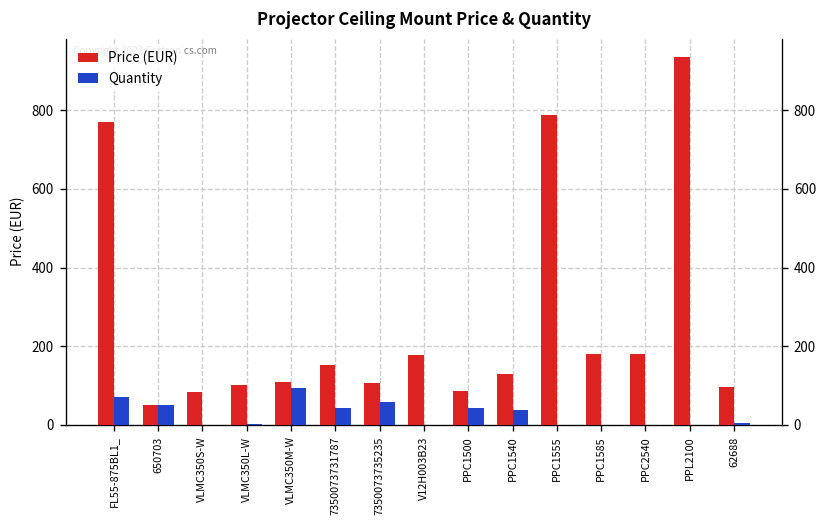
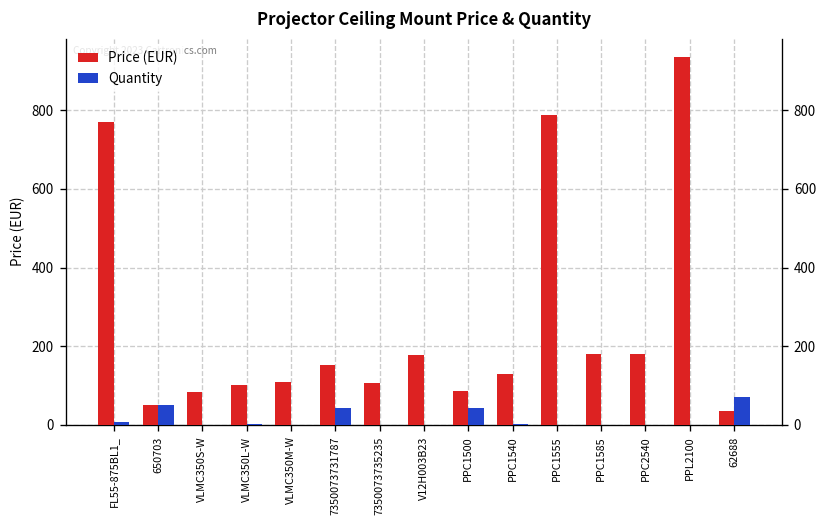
  {
    "Price (EUR)": {
      "FL55-875BL1_": 770,
      "650703": 50,
      "VLMC350S-W": 80,
      "VLMC350L-W": 100,
      "VLMC350M-W": 110,
      "7350073731787": 150,
      "7350073735235": 110,
      "V12H003B23": 180,
      "PPC1500": 90,
      "PPC1540": 130,
      "PPC1555": 790,
      "PPC1585": 180,
      "PPC2540": 180,
      "PPL2100": 940,
-     "62688": 100
+     "62688": 40
    },
    "Quantity": {
-     "FL55-875BL1_": 70,
+     "FL55-875BL1_": 10,
      "650703": 50,
      "VLMC350S-W": 0,
-     "VLMC350M-W": 90,
+     "VLMC350M-W": 0,
      "7350073731787": 40,
-     "7350073735235": 60,
+     "7350073735235": 0,
      "V12H003B23": 0,
      "PPC1500": 40,
-     "PPC1540": 40,
+     "PPC1540": 0,
      "PPC1555": 0,
      "PPC1585": 0,
      "PPC2540": 0,
      "PPL2100": 0,
-     "62688": 0
+     "62688": 70
    }
  }
